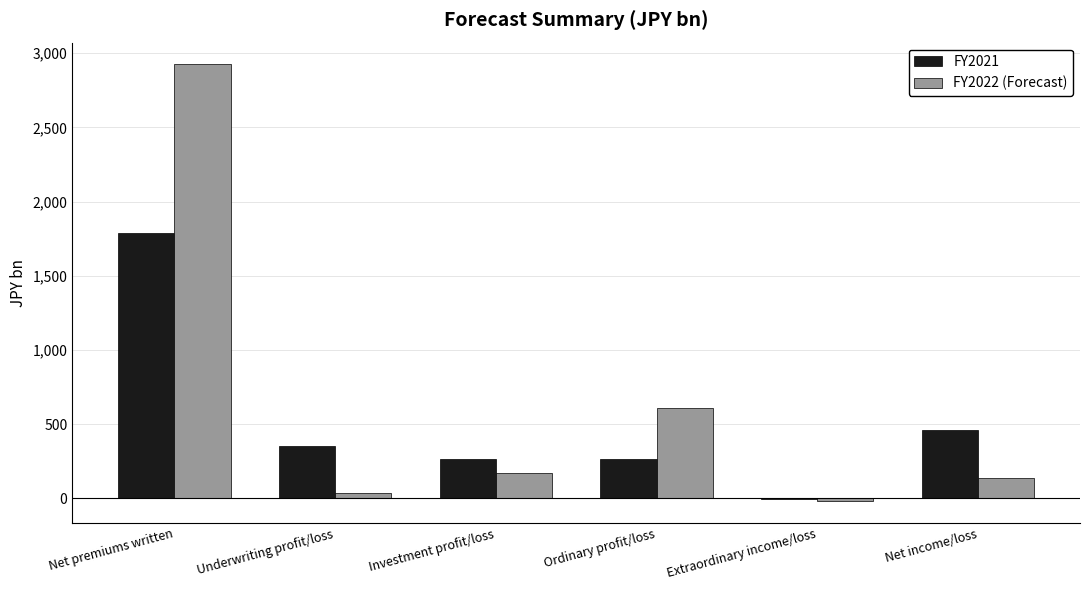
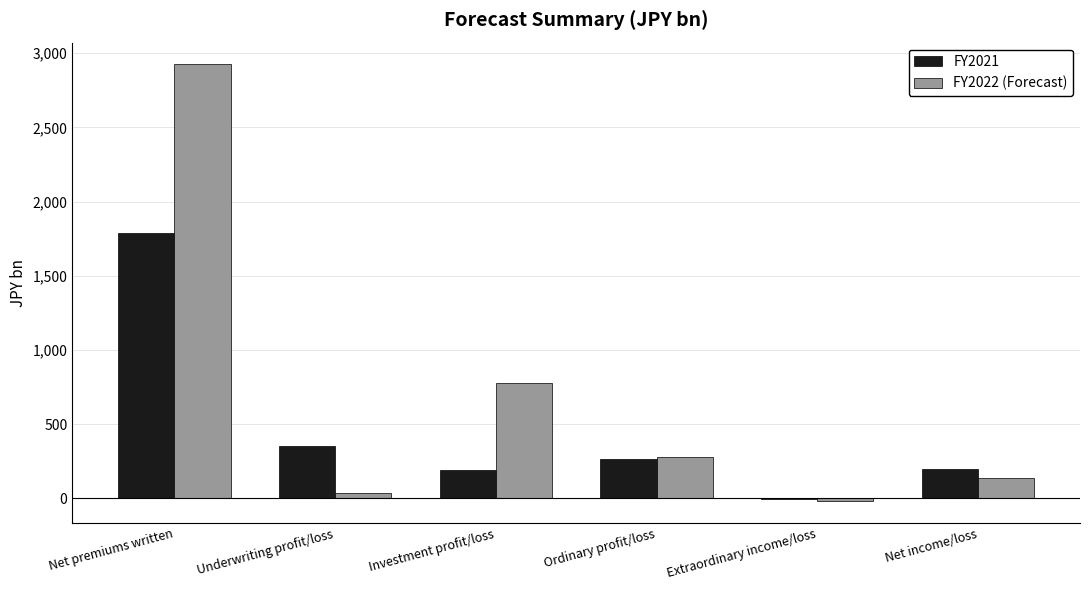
  {
    "FY2021": {
      "Net premiums written": "1,790",
      "Underwriting profit/loss": "360",
-     "Investment profit/loss": "260",
+     "Investment profit/loss": "190",
      "Ordinary profit/loss": "270",
-     "Net income/loss": "460"
+     "Net income/loss": "200"
    },
    "FY2022 (Forecast)": {
      "Net premiums written": "2,920",
      "Underwriting profit/loss": "40",
-     "Investment profit/loss": "170",
-     "Ordinary profit/loss": "610",
+     "Investment profit/loss": "780",
+     "Ordinary profit/loss": "280",
      "Extraordinary income/loss": "-20",
      "Net income/loss": "140"
    }
  }
